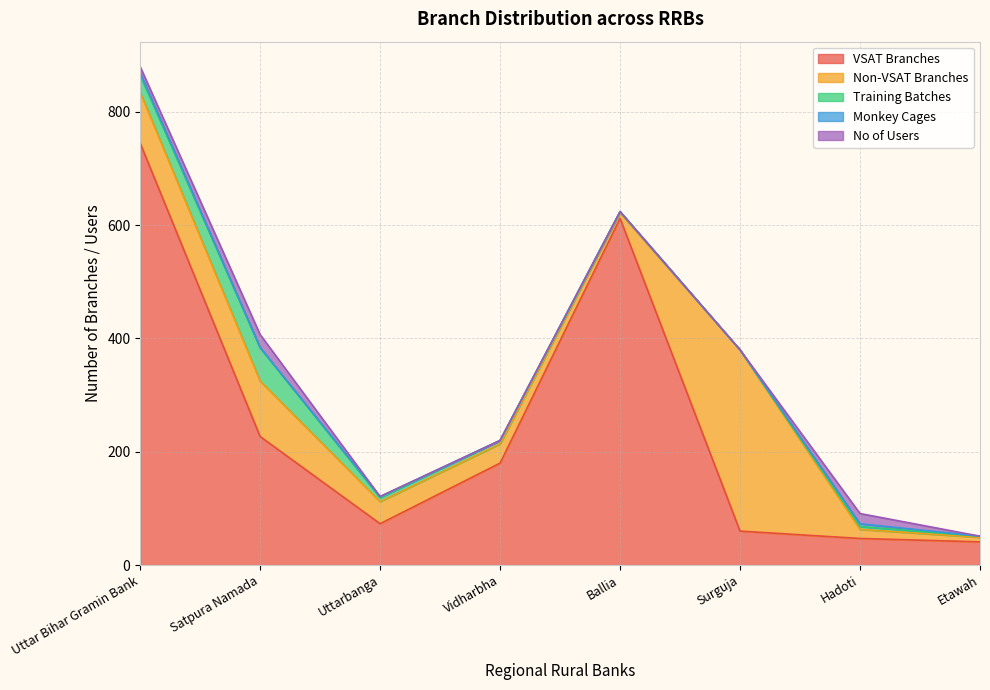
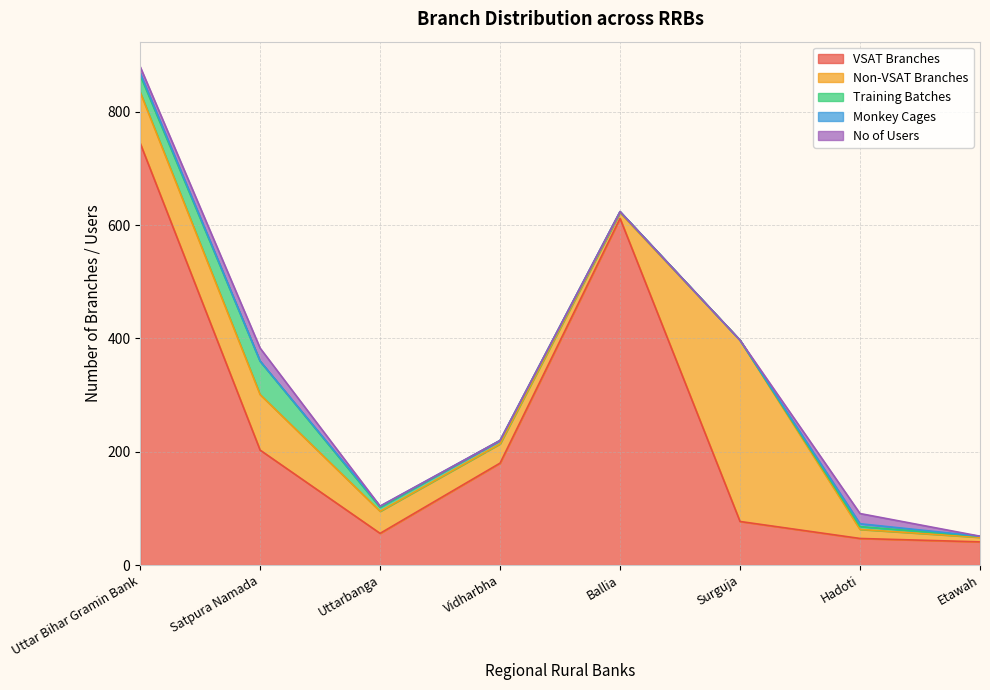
  {
    "VSAT Branches": {
      "Uttar Bihar Gramin Bank": 750,
-     "Satpura Namada": 230,
-     "Uttarbanga": 70,
+     "Satpura Namada": 200,
+     "Uttarbanga": 60,
      "Vidharbha": 180,
      "Ballia": 610,
-     "Surguja": 60,
+     "Surguja": 80,
      "Hadoti": 50,
      "Etawah": 40
    },
    "Non-VSAT Branches": {
      "Uttar Bihar Gramin Bank": 90,
      "Satpura Namada": 100,
      "Uttarbanga": 40,
      "Vidharbha": 30,
      "Hadoti": 20
    },
    "Training Batches": {
      "Hadoti": 10
    },
    "Monkey Cages": {
      "Hadoti": 10
    },
    "No of Users": {
      "Uttar Bihar Gramin Bank": 10,
      "Satpura Namada": 20,
      "Hadoti": 20
    }
  }
